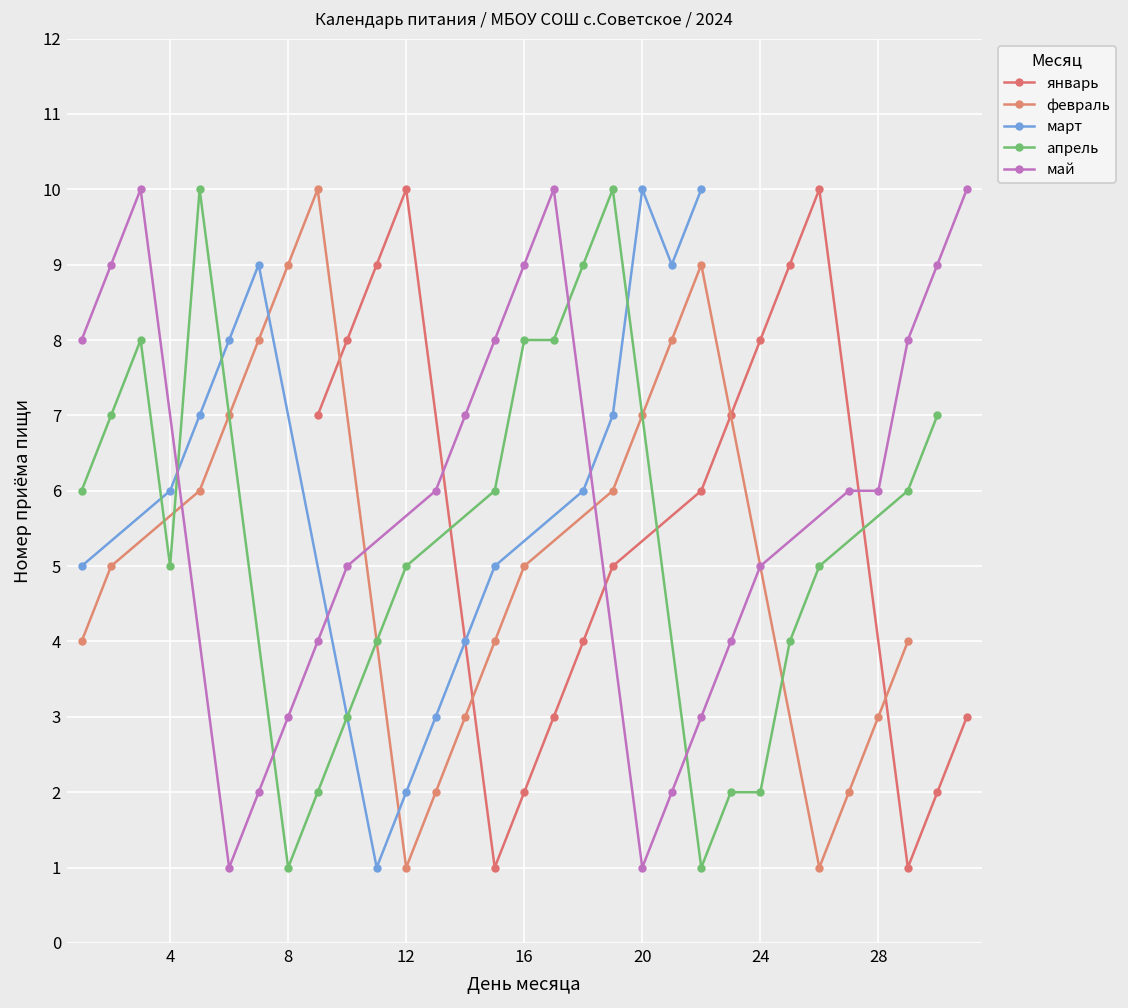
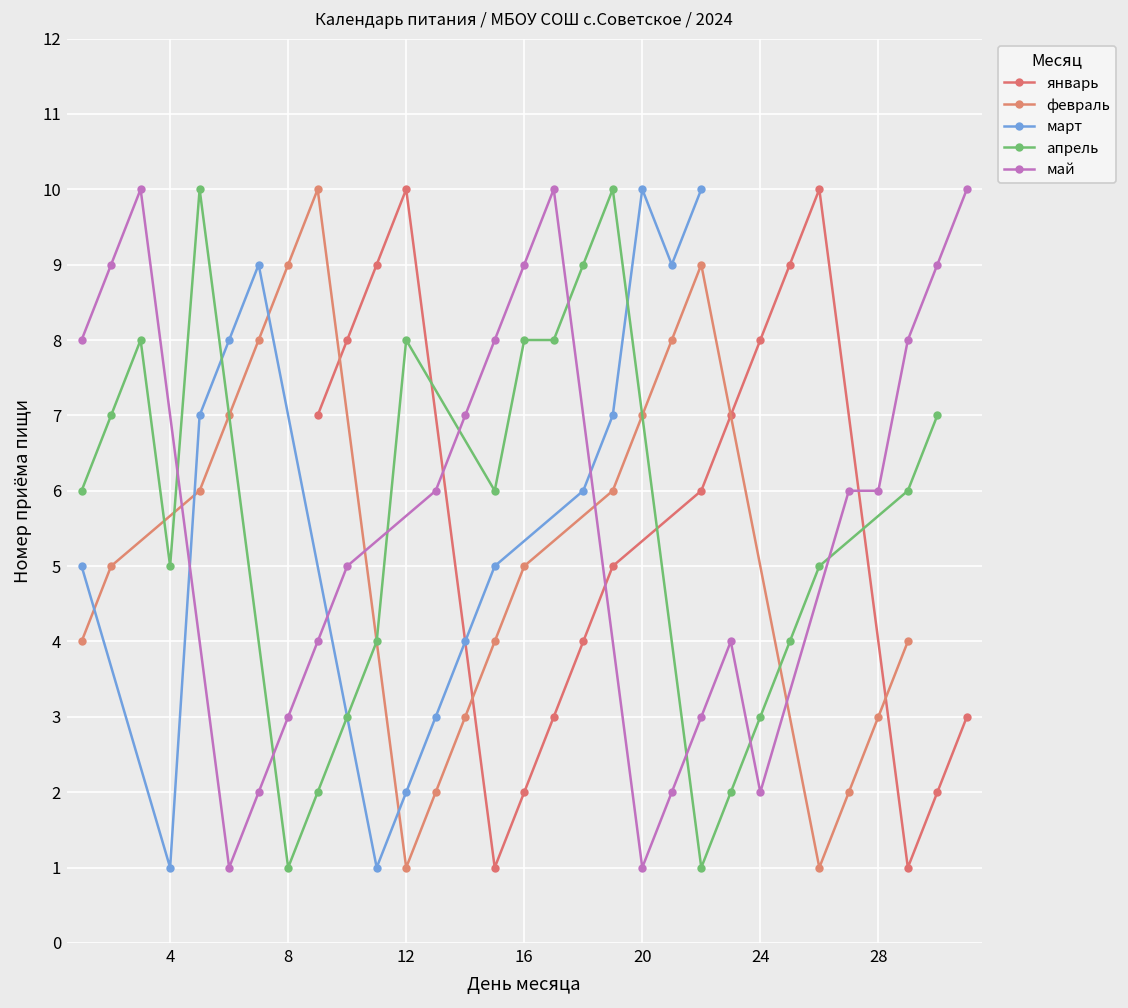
  {
    "март": {
-     "4": 6,
+     "4": 1,
      "12": 2,
      "20": 10
    },
    "апрель": {
      "4": 5,
      "8": 1,
-     "12": 5,
+     "12": 8,
      "16": 8,
-     "24": 2
+     "24": 3
    },
    "май": {
      "8": 3,
      "16": 9,
      "20": 1,
-     "24": 5,
+     "24": 2,
      "28": 6
    }
  }
